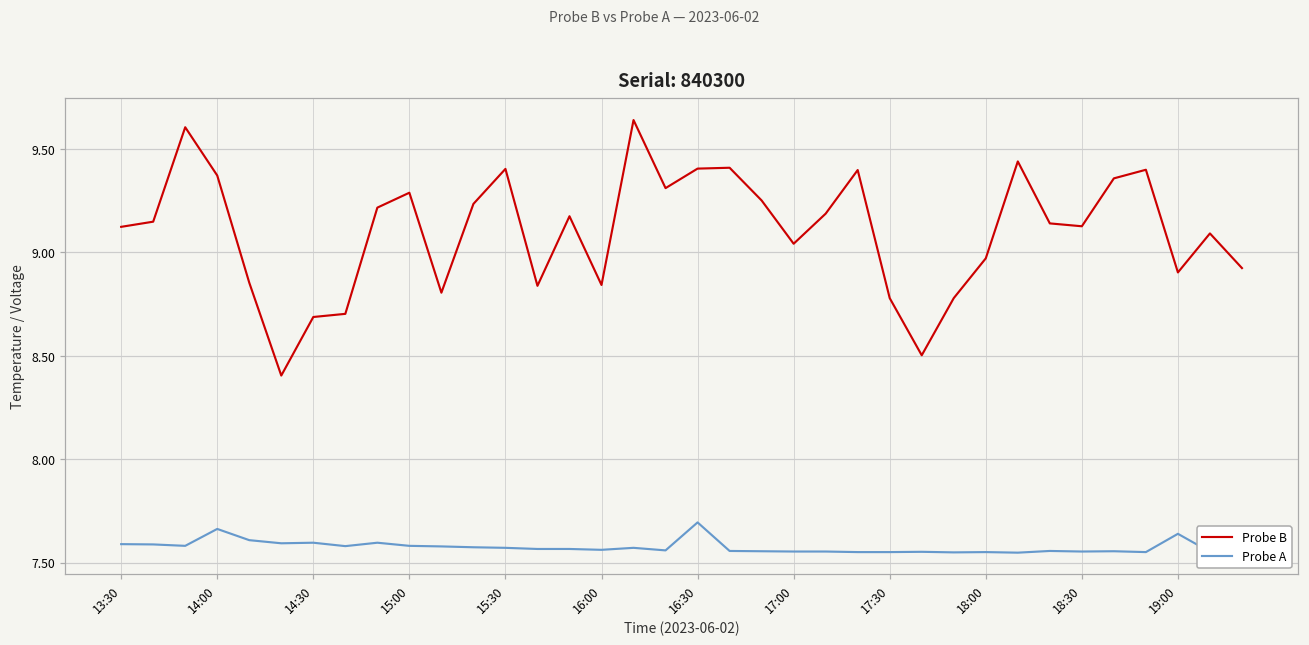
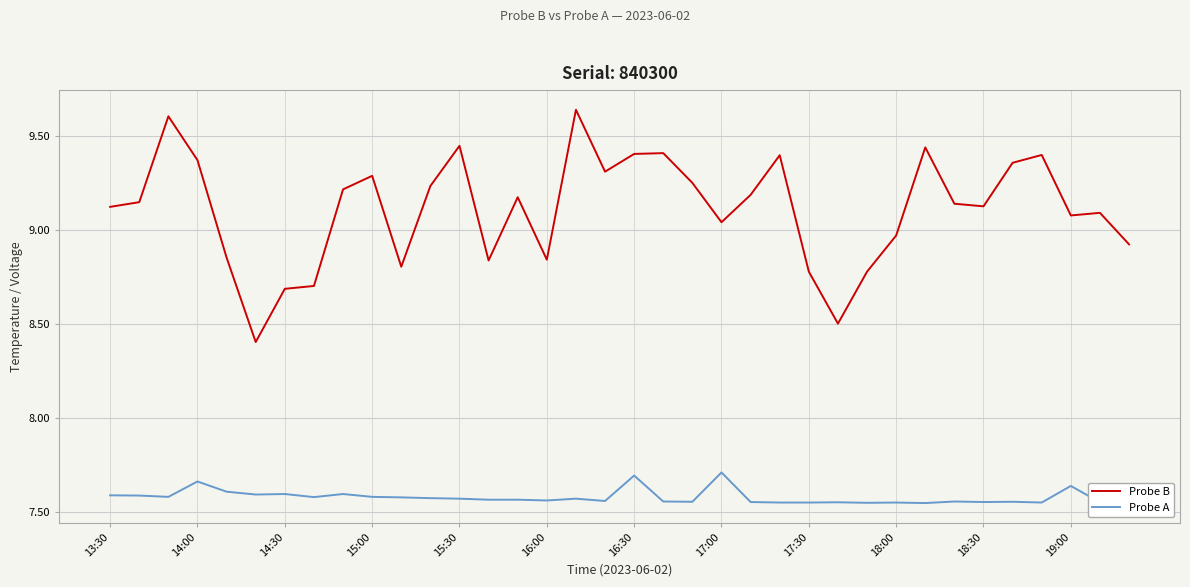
  {
    "Probe B": {
      "13:30": 9.12,
      "14:00": 9.37,
      "14:30": 8.69,
      "15:00": 9.29,
-     "15:30": 9.40,
+     "15:30": 9.45,
      "16:00": 8.84,
      "16:30": 9.41,
      "17:00": 9.04,
      "17:30": 8.78,
      "18:00": 8.97,
      "18:30": 9.13,
-     "19:00": 8.90
+     "19:00": 9.08
    },
    "Probe A": {
      "13:30": 7.59,
      "14:00": 7.66,
      "14:30": 7.60,
      "15:00": 7.58,
      "15:30": 7.57,
      "16:00": 7.56,
      "16:30": 7.69,
-     "17:00": 7.55,
+     "17:00": 7.71,
      "17:30": 7.55,
      "18:00": 7.55,
      "18:30": 7.55,
      "19:00": 7.64
    }
  }
